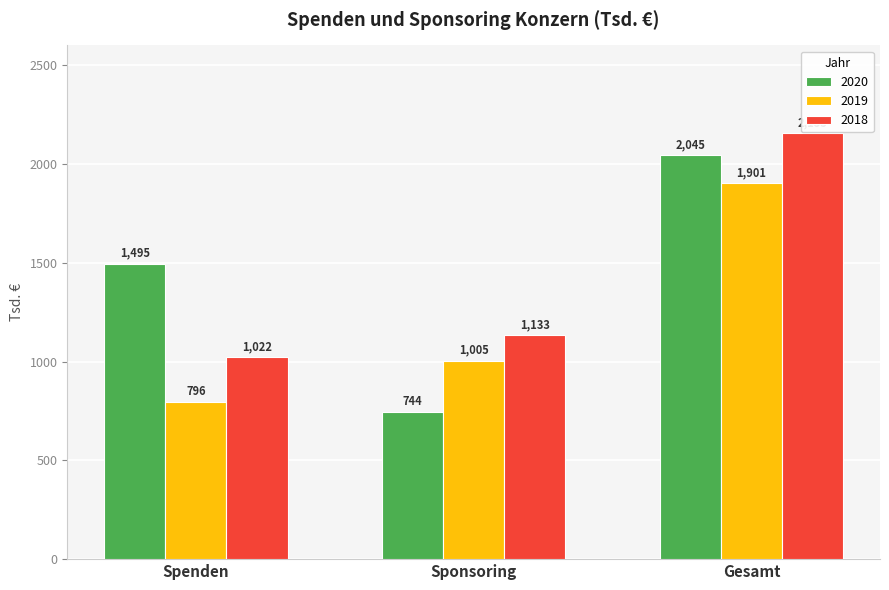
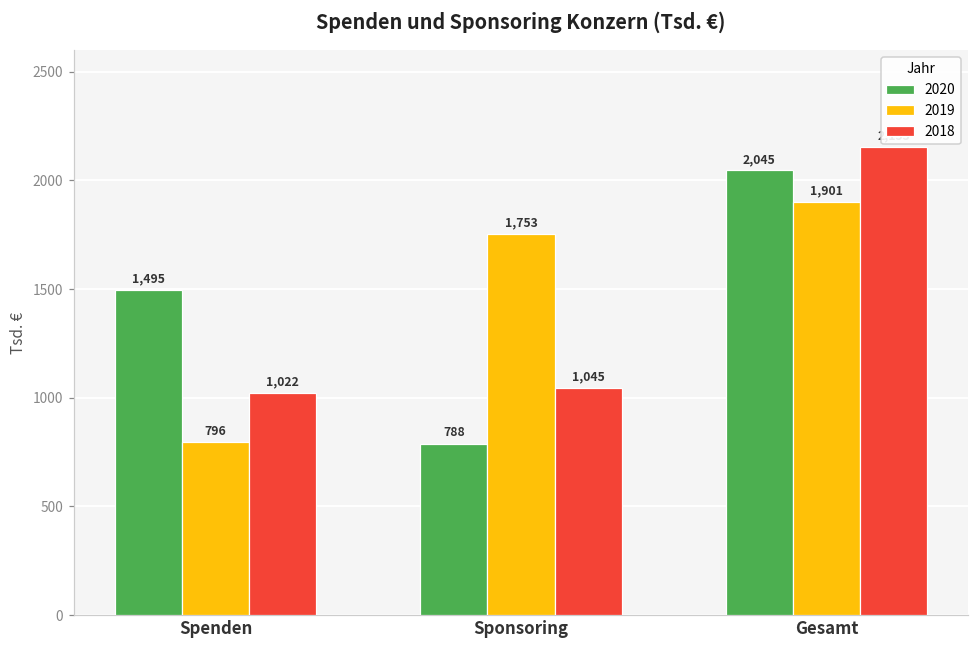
  {
    "2020": {
      "Spenden": "1,495",
-     "Sponsoring": "744",
+     "Sponsoring": "788",
      "Gesamt": "2,045"
    },
    "2019": {
      "Spenden": "796",
-     "Sponsoring": "1,005",
+     "Sponsoring": "1,753",
      "Gesamt": "1,901"
    },
    "2018": {
      "Spenden": "1,022",
-     "Sponsoring": "1,133"
+     "Sponsoring": "1,045"
    }
  }
